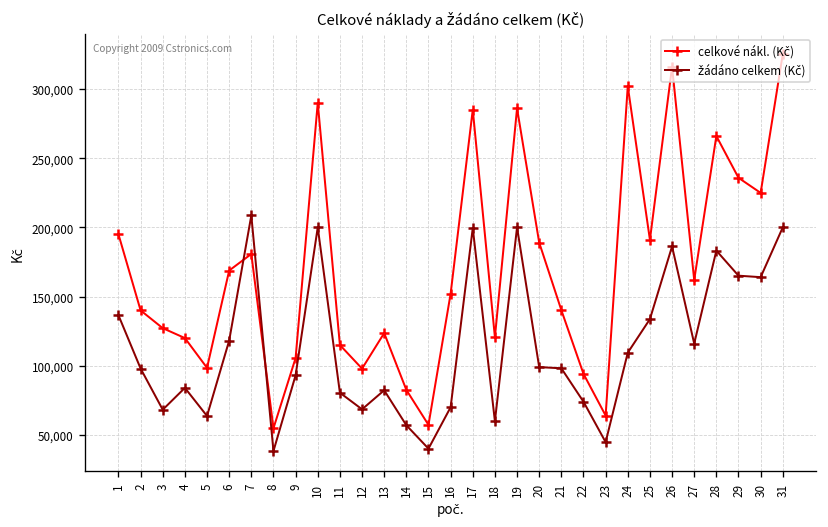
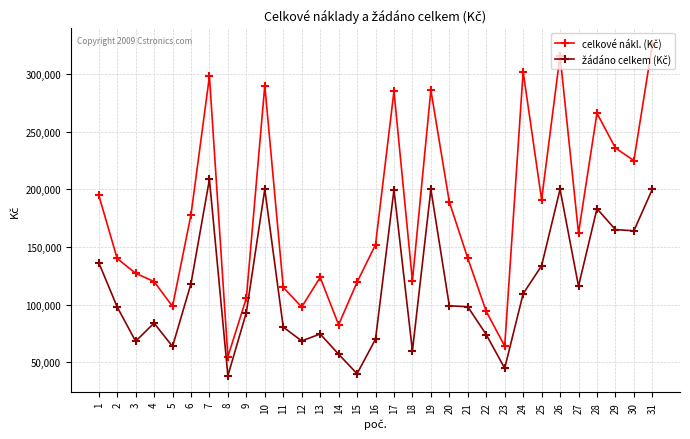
  {
    "celkové nákl. (Kč)": {
      "1": "195,000",
      "2": "140,000",
      "3": "127,000",
      "4": "120,000",
      "5": "98,000",
-     "6": "169,000",
-     "7": "181,000",
+     "6": "178,000",
+     "7": "298,000",
      "8": "55,000",
      "9": "106,000",
      "10": "290,000",
      "11": "115,000",
      "12": "98,000",
      "13": "124,000",
      "14": "83,000",
-     "15": "57,000",
+     "15": "119,000",
      "16": "152,000",
      "17": "285,000",
      "18": "121,000",
      "19": "286,000",
      "20": "189,000",
      "21": "140,000",
      "22": "94,000",
      "23": "64,000",
      "24": "302,000",
      "25": "191,000",
      "27": "162,000",
      "28": "266,000",
      "29": "236,000",
      "30": "225,000"
    },
    "žádáno celkem (Kč)": {
      "1": "137,000",
      "2": "98,000",
      "3": "68,000",
      "4": "84,000",
      "5": "64,000",
      "6": "118,000",
      "7": "209,000",
      "8": "38,000",
      "9": "93,000",
      "10": "200,000",
      "11": "81,000",
      "12": "69,000",
-     "13": "82,000",
+     "13": "75,000",
      "14": "57,000",
      "15": "40,000",
      "16": "70,000",
      "17": "200,000",
      "18": "60,000",
      "19": "200,000",
      "20": "99,000",
      "21": "98,000",
      "22": "74,000",
      "23": "45,000",
      "24": "109,000",
      "25": "134,000",
-     "26": "186,000",
+     "26": "200,000",
      "27": "116,000",
      "28": "183,000",
      "29": "165,000",
      "30": "164,000",
      "31": "200,000"
    }
  }
